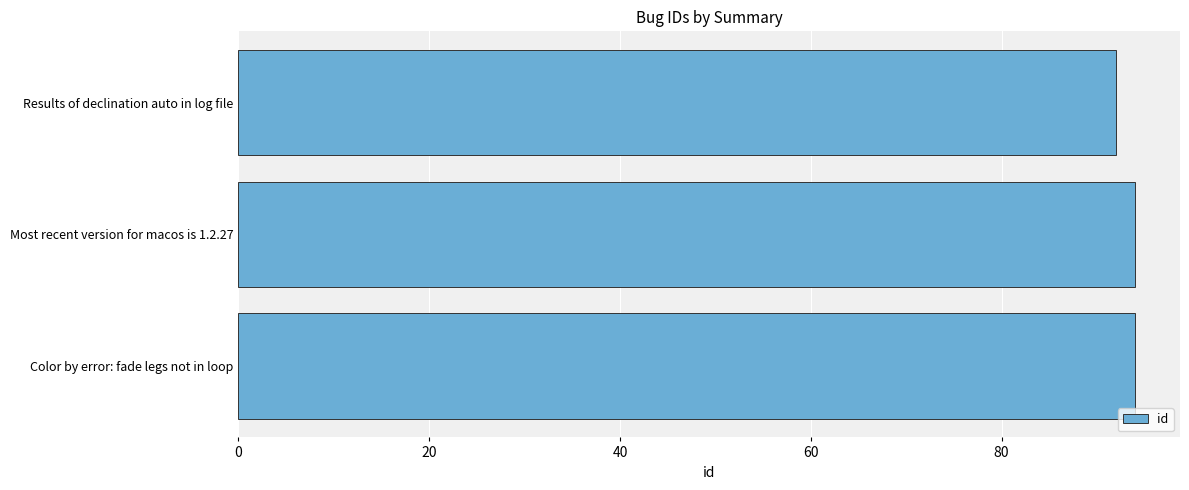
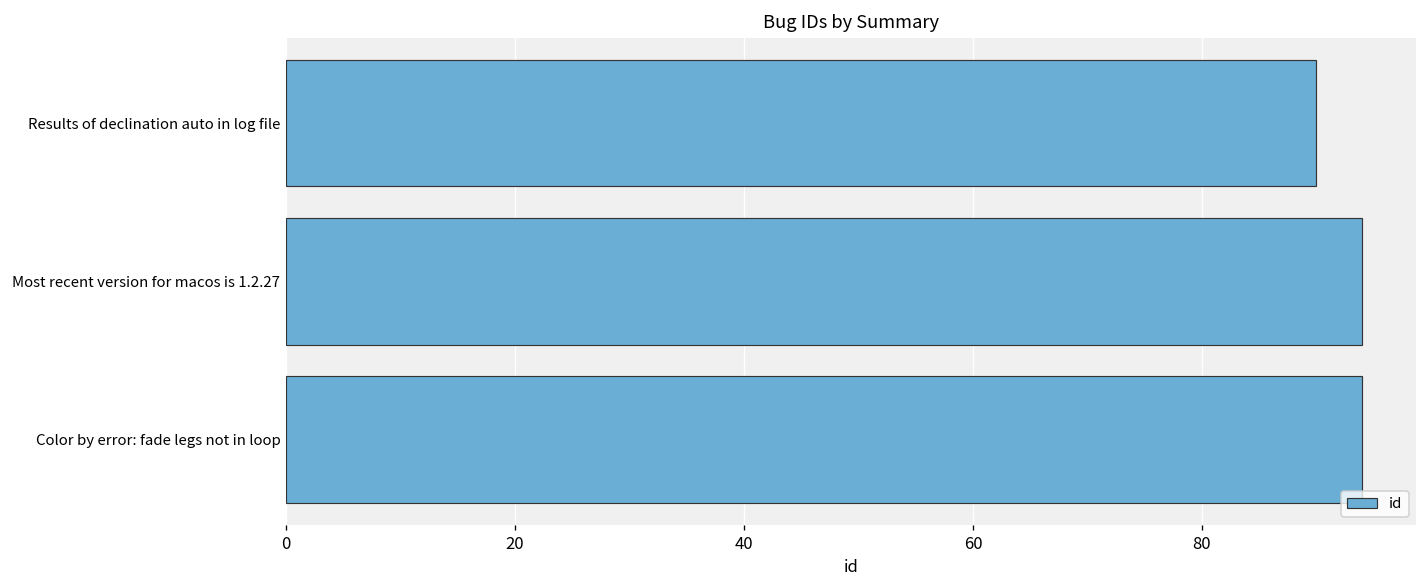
  {
-   "Results of declination auto in log file": 92,
+   "Results of declination auto in log file": 90,
    "Most recent version for macos is 1.2.27": 94,
    "Color by error: fade legs not in loop": 94
  }
